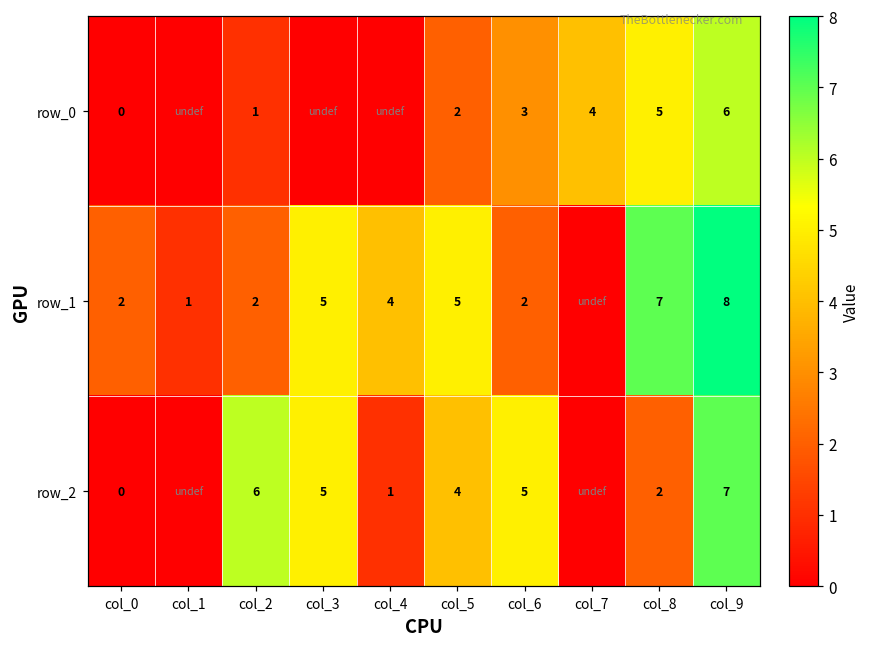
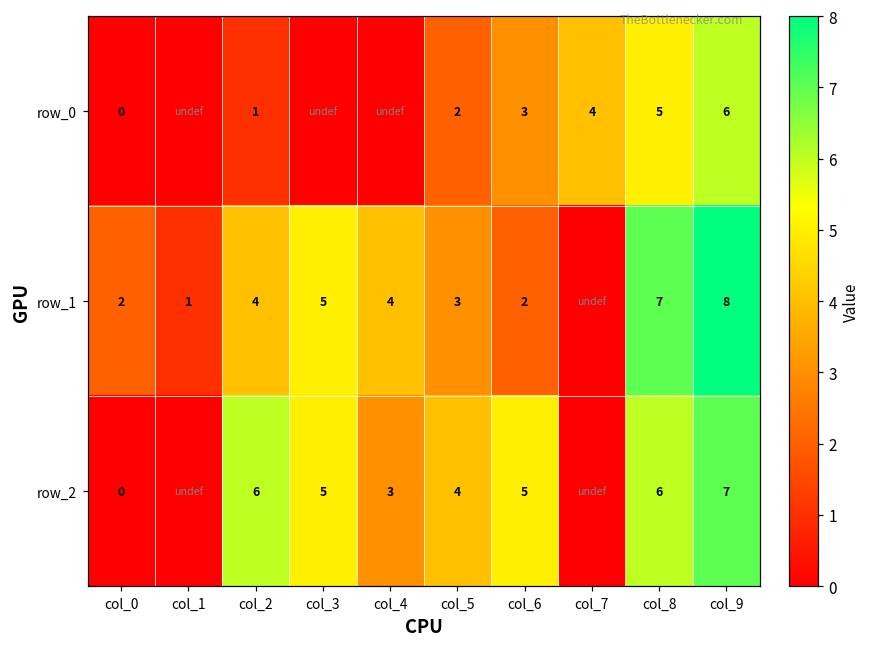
  {
    "row_0": {
      "col_0": 0,
      "col_2": 1,
      "col_5": 2,
      "col_6": 3,
      "col_7": 4,
      "col_8": 5,
      "col_9": 6
    },
    "row_1": {
      "col_0": 2,
      "col_1": 1,
-     "col_2": 2,
+     "col_2": 4,
      "col_3": 5,
      "col_4": 4,
-     "col_5": 5,
+     "col_5": 3,
      "col_6": 2,
      "col_8": 7,
      "col_9": 8
    },
    "row_2": {
      "col_0": 0,
      "col_2": 6,
      "col_3": 5,
-     "col_4": 1,
+     "col_4": 3,
      "col_5": 4,
      "col_6": 5,
-     "col_8": 2,
+     "col_8": 6,
      "col_9": 7
    }
  }
